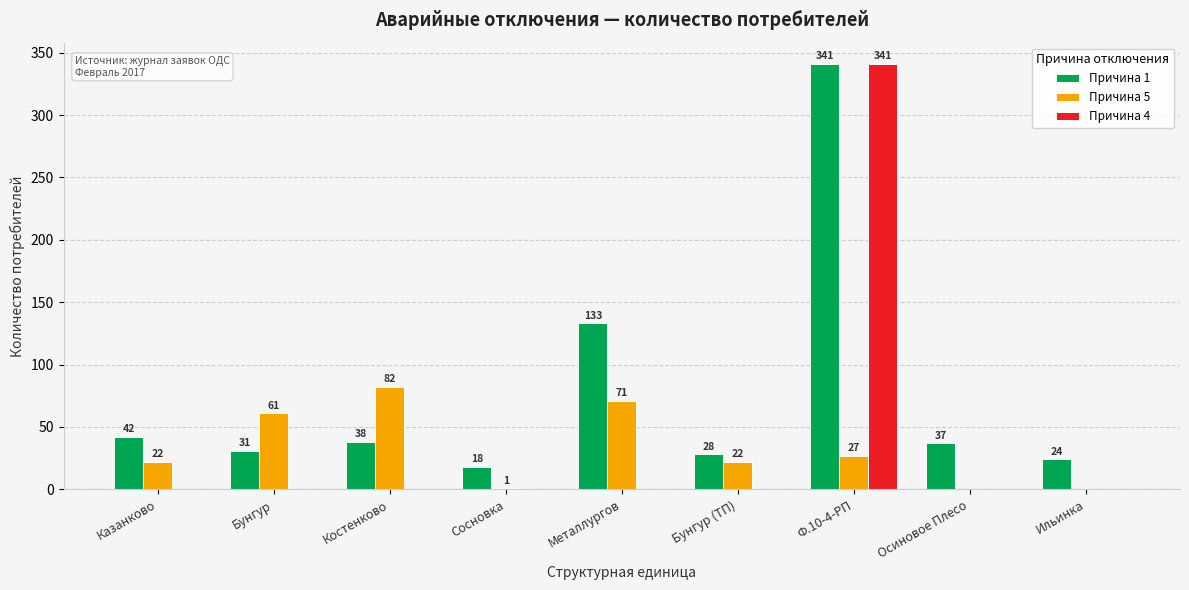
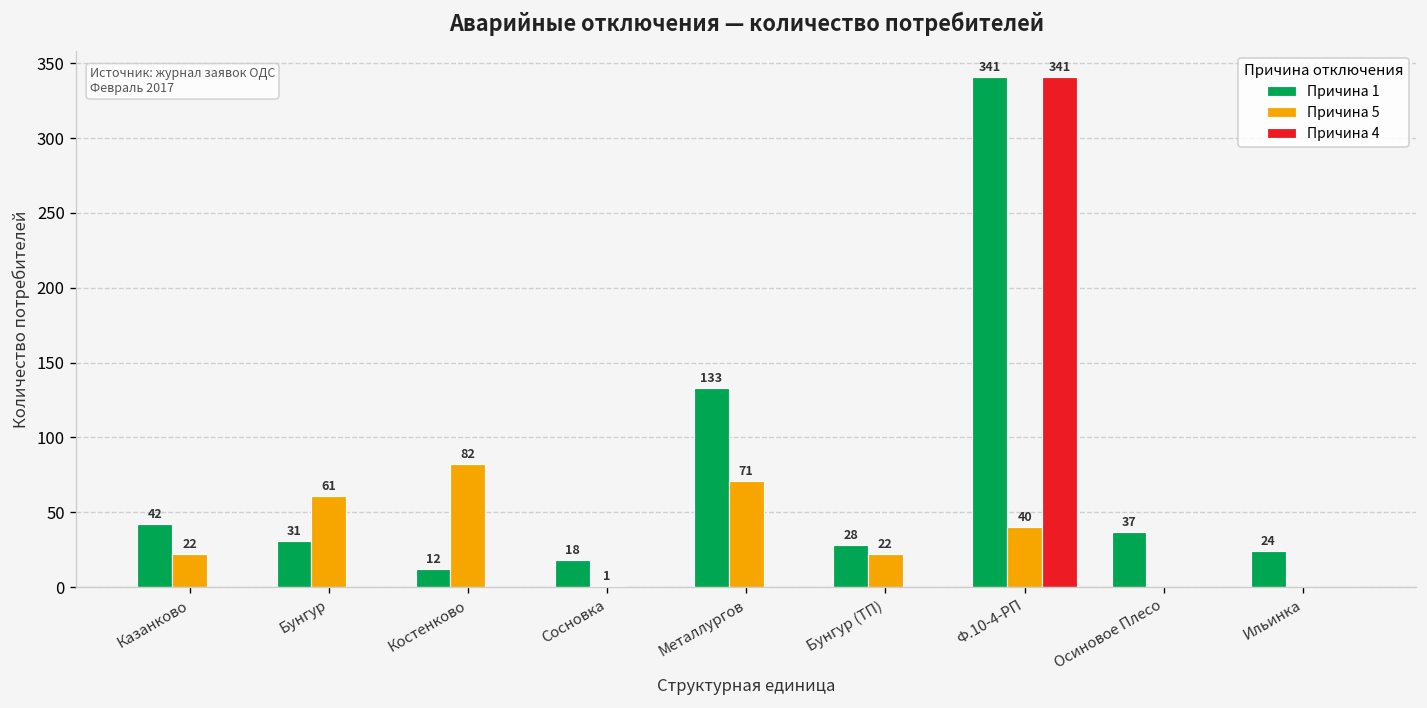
  {
    "Причина 1": {
      "Казанково": 42,
      "Бунгур": 31,
-     "Костенково": 38,
+     "Костенково": 12,
      "Сосновка": 18,
      "Металлургов": 133,
      "Бунгур (ТП)": 28,
      "Ф.10-4-РП": 341,
      "Осиновое Плесо": 37,
      "Ильинка": 24
    },
    "Причина 5": {
      "Казанково": 22,
      "Бунгур": 61,
      "Костенково": 82,
      "Сосновка": 1,
      "Металлургов": 71,
      "Бунгур (ТП)": 22,
-     "Ф.10-4-РП": 27
+     "Ф.10-4-РП": 40
    },
    "Причина 4": {
      "Ф.10-4-РП": 341
    }
  }
